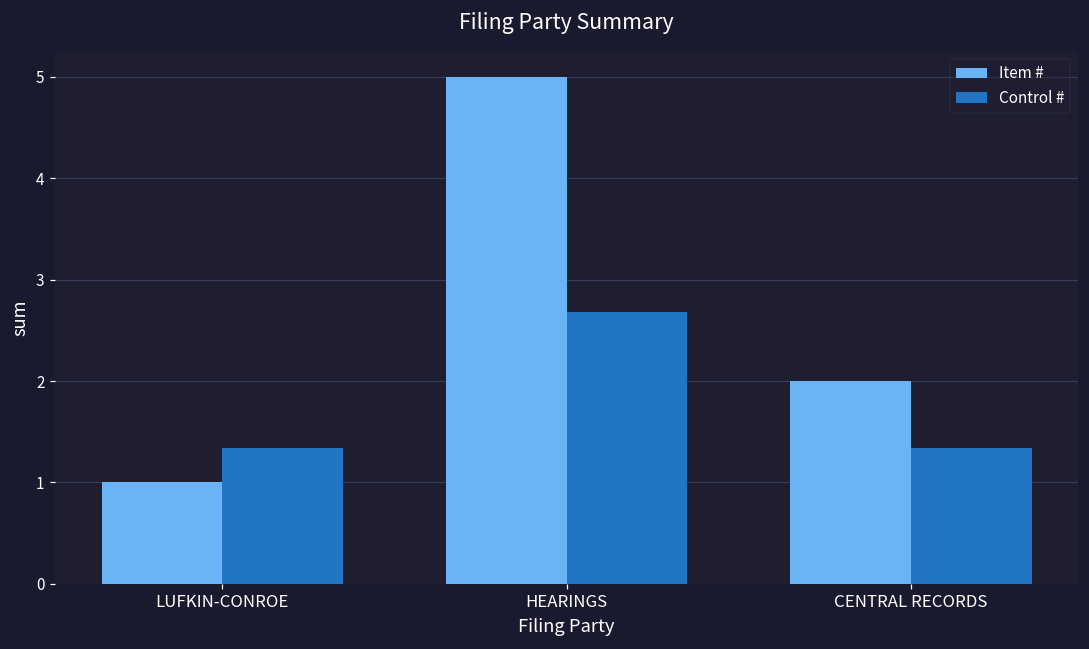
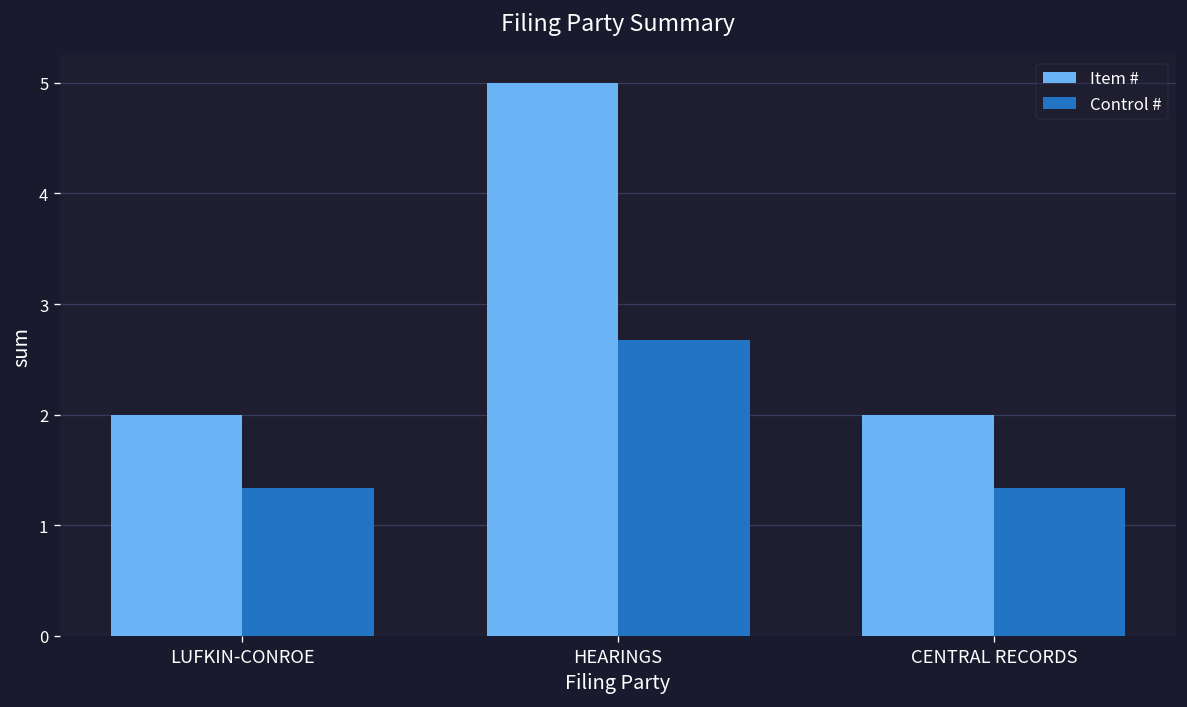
  {
    "Item #": {
-     "LUFKIN-CONROE": 1,
+     "LUFKIN-CONROE": 2,
      "HEARINGS": 5,
      "CENTRAL RECORDS": 2
    },
    "Control #": {
      "LUFKIN-CONROE": 1.3,
      "HEARINGS": 2.7,
      "CENTRAL RECORDS": 1.3
    }
  }
